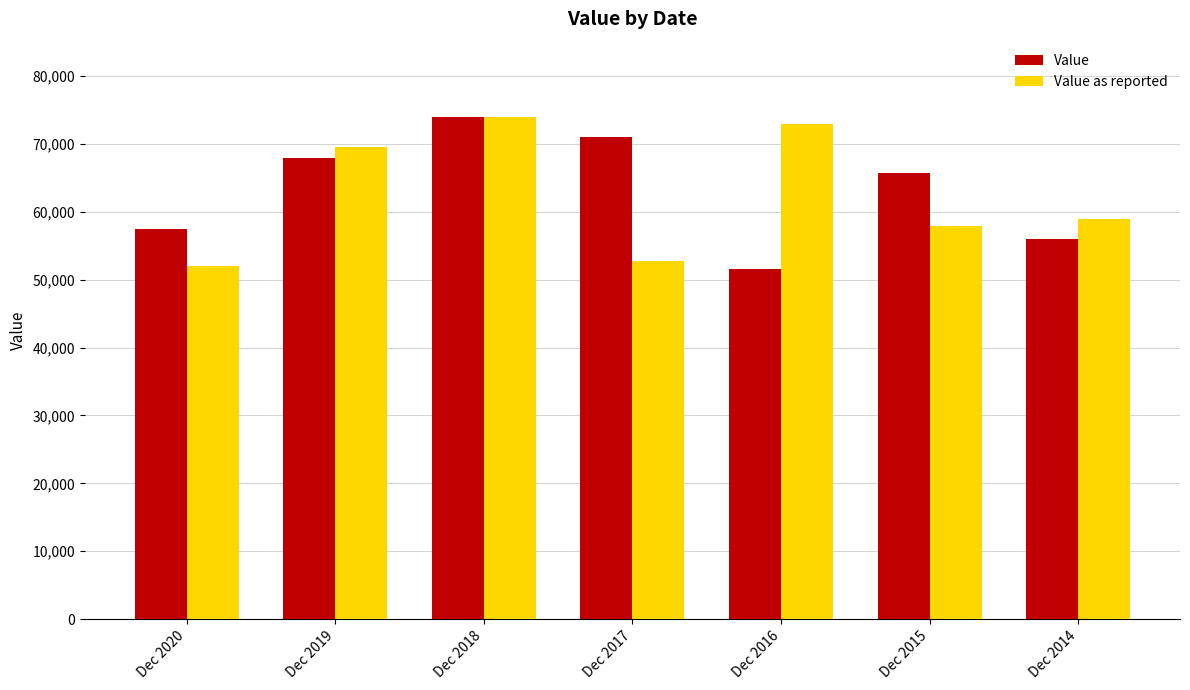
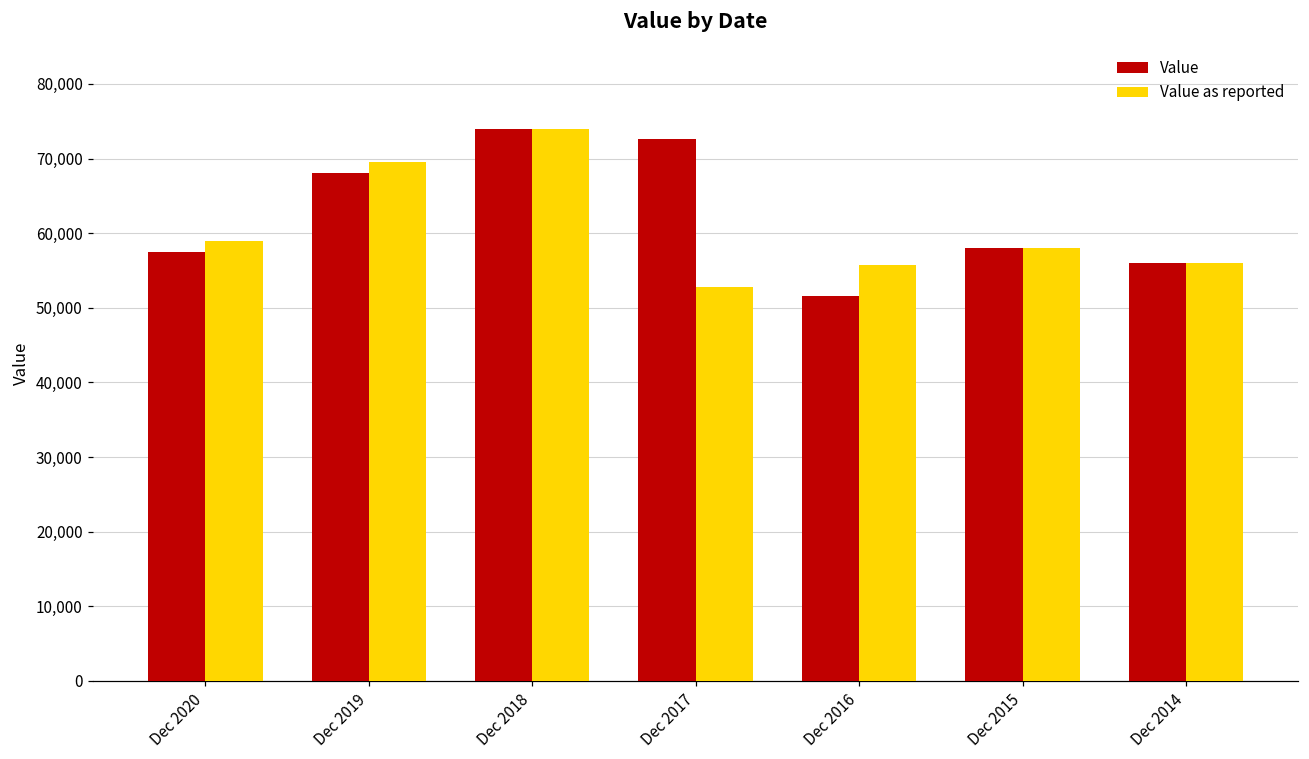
  {
    "Value": {
      "Dec 2020": "58,000",
      "Dec 2019": "68,000",
      "Dec 2018": "74,000",
-     "Dec 2017": "71,000",
+     "Dec 2017": "73,000",
      "Dec 2016": "52,000",
-     "Dec 2015": "66,000",
+     "Dec 2015": "58,000",
      "Dec 2014": "56,000"
    },
    "Value as reported": {
-     "Dec 2020": "52,000",
+     "Dec 2020": "59,000",
      "Dec 2019": "70,000",
      "Dec 2018": "74,000",
      "Dec 2017": "53,000",
-     "Dec 2016": "73,000",
+     "Dec 2016": "56,000",
      "Dec 2015": "58,000",
-     "Dec 2014": "59,000"
+     "Dec 2014": "56,000"
    }
  }
